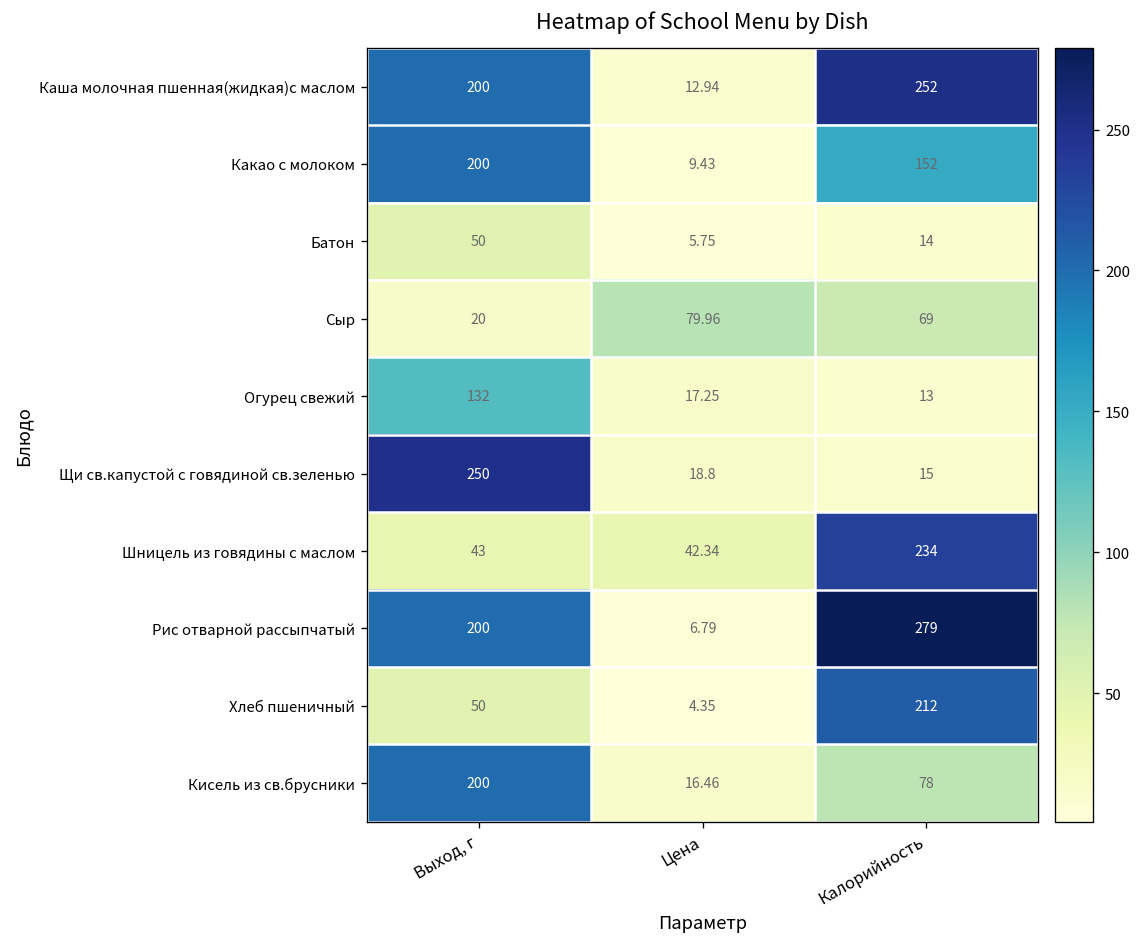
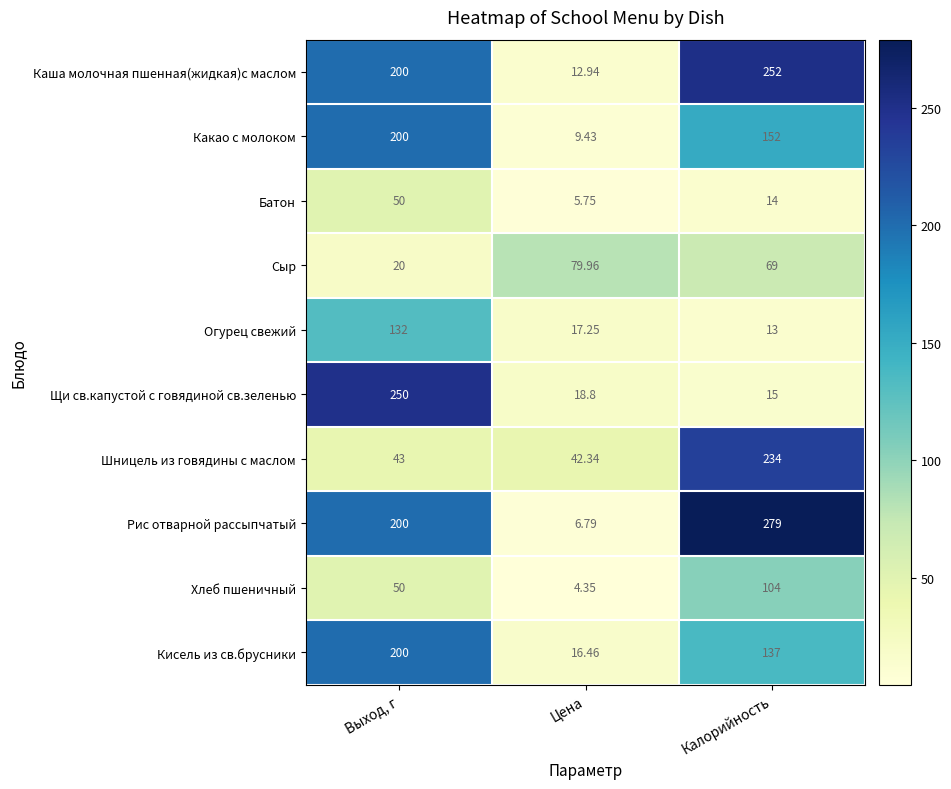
  {
    "Каша молочная пшенная(жидкая)с маслом": {
      "Выход, г": 200,
      "Цена": 12.94,
      "Калорийность": 252
    },
    "Какао с молоком": {
      "Выход, г": 200,
      "Цена": 9.43,
      "Калорийность": 152
    },
    "Батон": {
      "Выход, г": 50,
      "Цена": 5.75,
      "Калорийность": 14
    },
    "Сыр": {
      "Выход, г": 20,
      "Цена": 79.96,
      "Калорийность": 69
    },
    "Огурец свежий": {
      "Выход, г": 132,
      "Цена": 17.25,
      "Калорийность": 13
    },
    "Щи св.капустой с говядиной св.зеленью": {
      "Выход, г": 250,
      "Цена": 18.8,
      "Калорийность": 15
    },
    "Шницель из говядины с маслом": {
      "Выход, г": 43,
      "Цена": 42.34,
      "Калорийность": 234
    },
    "Рис отварной рассыпчатый": {
      "Выход, г": 200,
      "Цена": 6.79,
      "Калорийность": 279
    },
    "Хлеб пшеничный": {
      "Выход, г": 50,
      "Цена": 4.35,
-     "Калорийность": 212
+     "Калорийность": 104
    },
    "Кисель из св.брусники": {
      "Выход, г": 200,
      "Цена": 16.46,
-     "Калорийность": 78
+     "Калорийность": 137
    }
  }
